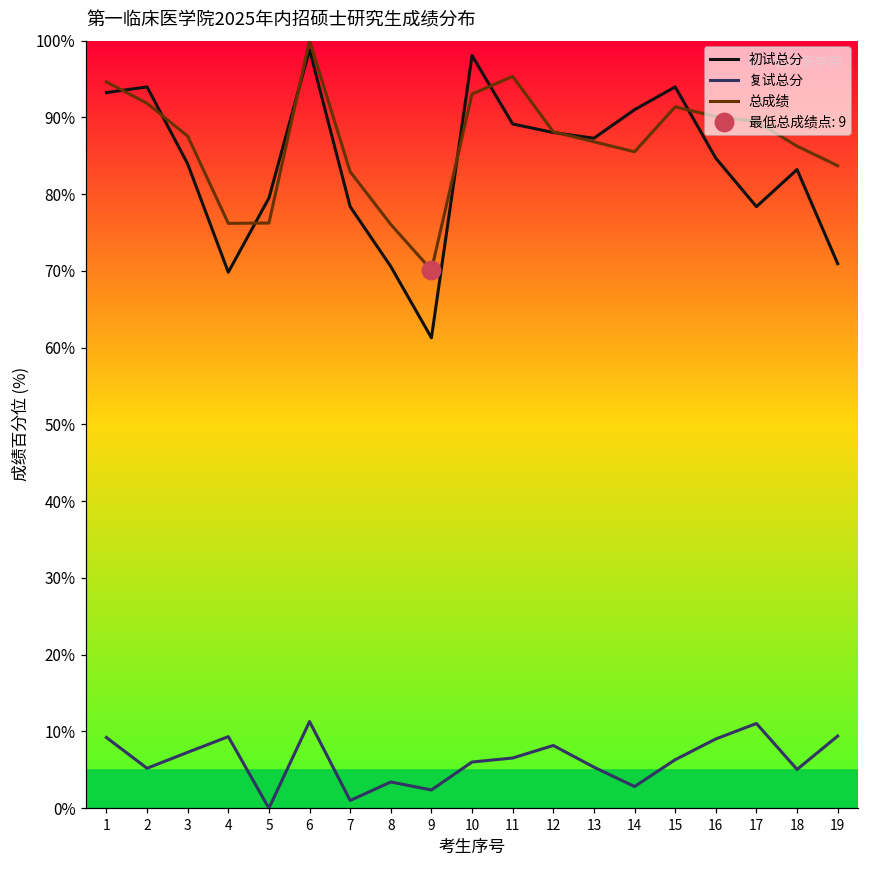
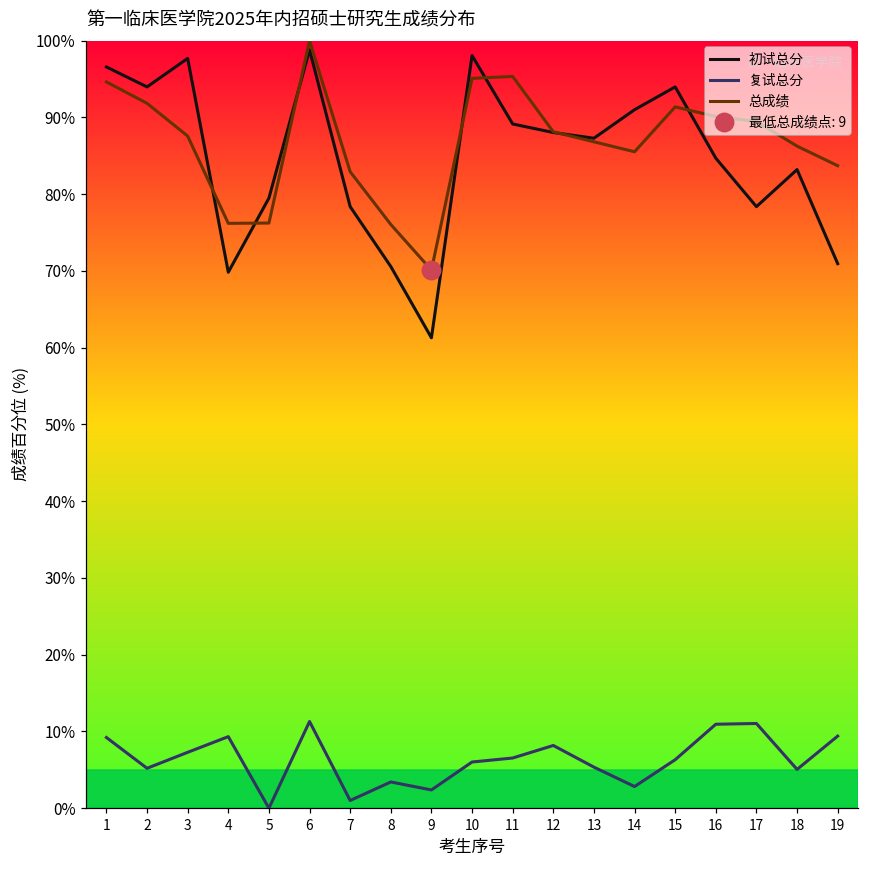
  {
    "初试总分": {
-     "1": "93%",
+     "1": "97%",
      "2": "94%",
-     "3": "84%",
+     "3": "98%",
      "4": "70%",
      "5": "79%",
      "6": "99%",
      "7": "78%",
      "8": "71%",
      "9": "61%",
      "10": "98%",
      "11": "89%",
      "13": "87%",
      "14": "91%",
      "15": "94%",
      "16": "85%",
      "17": "78%",
      "18": "83%",
      "19": "71%"
    },
    "复试总分": {
      "1": "9%",
      "2": "5%",
      "3": "7%",
      "4": "9%",
      "6": "11%",
      "10": "6%",
      "11": "7%",
      "12": "8%",
      "13": "5%",
      "15": "6%",
-     "16": "9%",
+     "16": "11%",
      "17": "11%",
      "18": "5%",
      "19": "9%"
    },
    "总成绩": {
      "1": "95%",
      "2": "92%",
      "3": "88%",
      "4": "76%",
      "5": "76%",
      "6": "100%",
      "7": "83%",
      "8": "76%",
-     "10": "93%",
+     "10": "95%",
      "11": "95%",
      "13": "87%",
      "14": "86%",
      "15": "91%",
      "18": "86%",
      "19": "84%"
    }
  }
